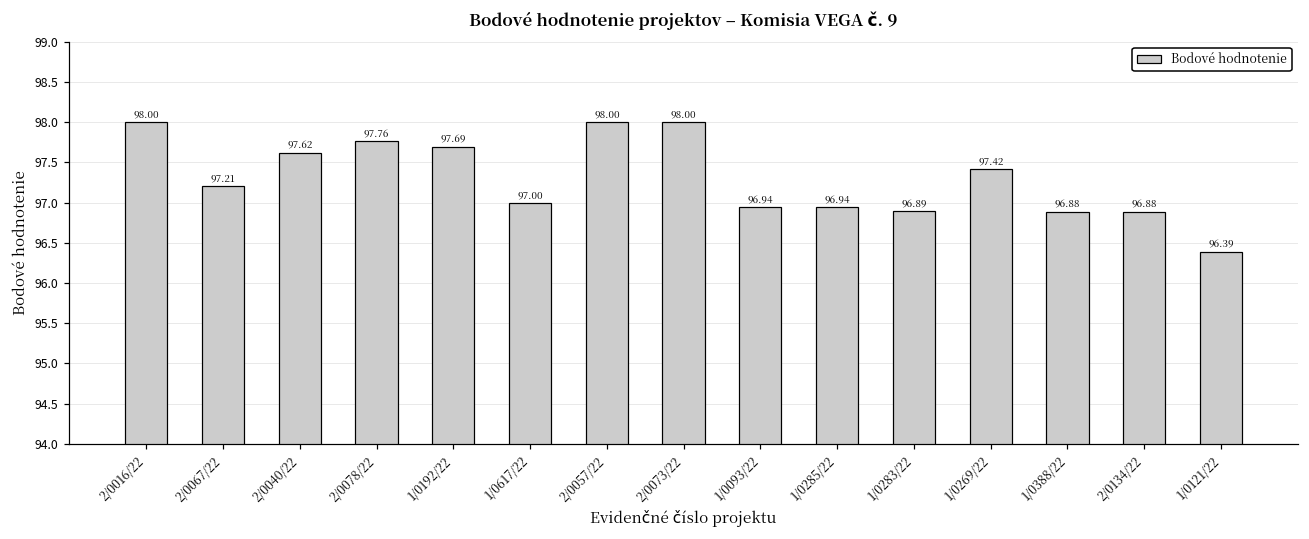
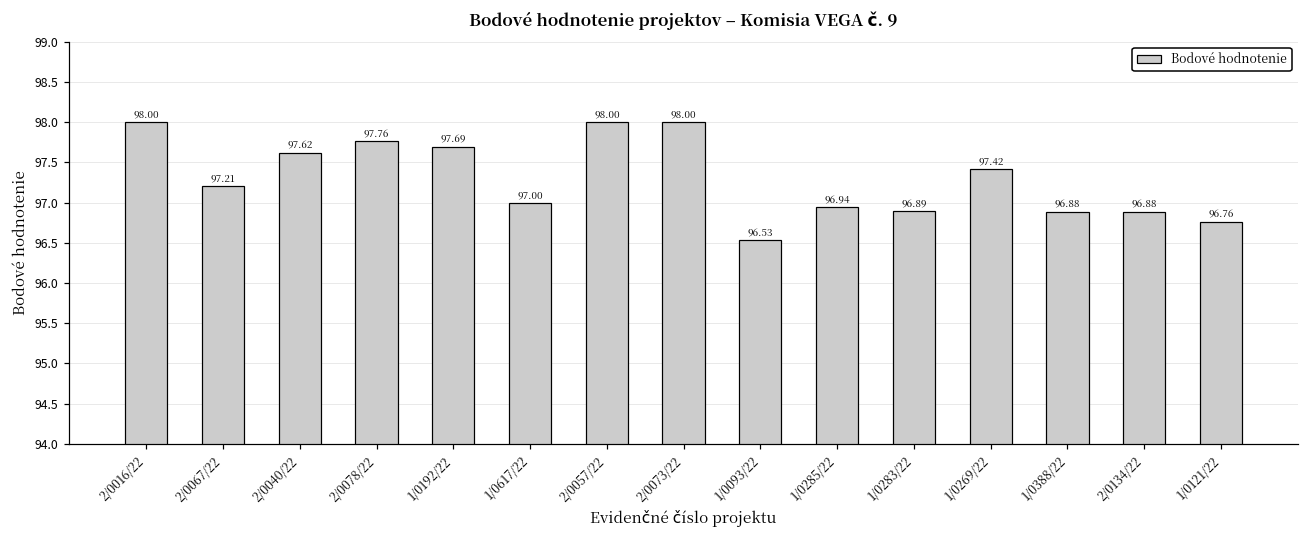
  {
    "2/0016/22": 98.00,
    "2/0067/22": 97.21,
    "2/0040/22": 97.62,
    "2/0078/22": 97.76,
    "1/0192/22": 97.69,
    "1/0617/22": 97.00,
    "2/0057/22": 98.00,
    "2/0073/22": 98.00,
-   "1/0093/22": 96.94,
+   "1/0093/22": 96.53,
    "1/0285/22": 96.94,
    "1/0283/22": 96.89,
    "1/0269/22": 97.42,
    "1/0388/22": 96.88,
    "2/0134/22": 96.88,
-   "1/0121/22": 96.39
+   "1/0121/22": 96.76
  }
